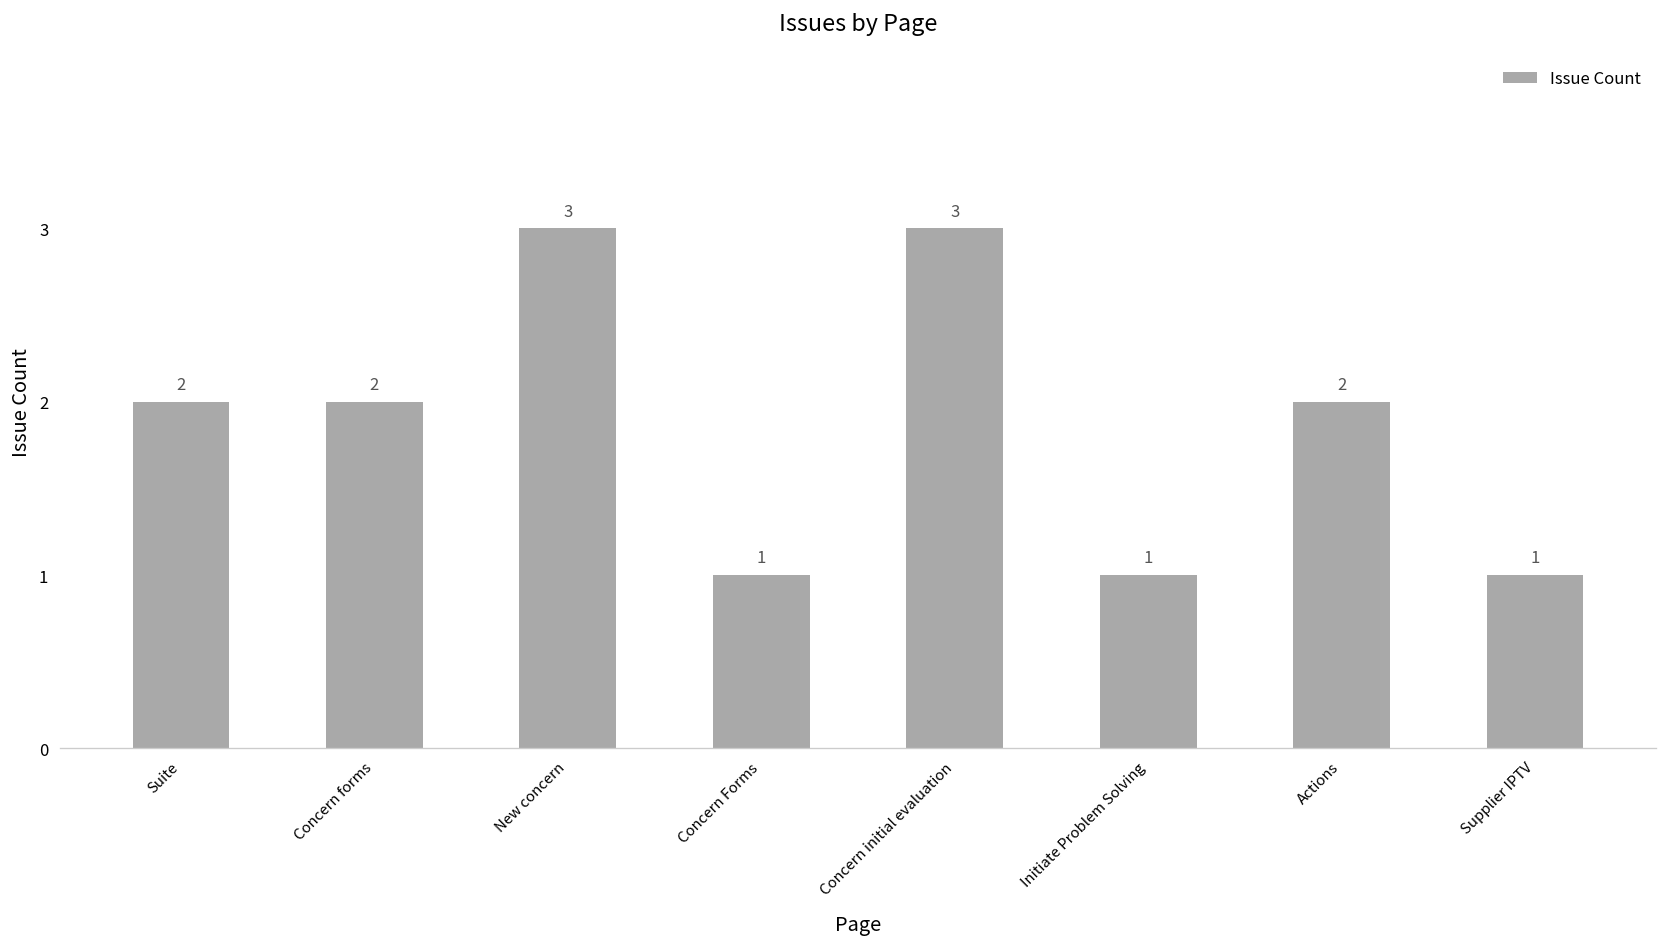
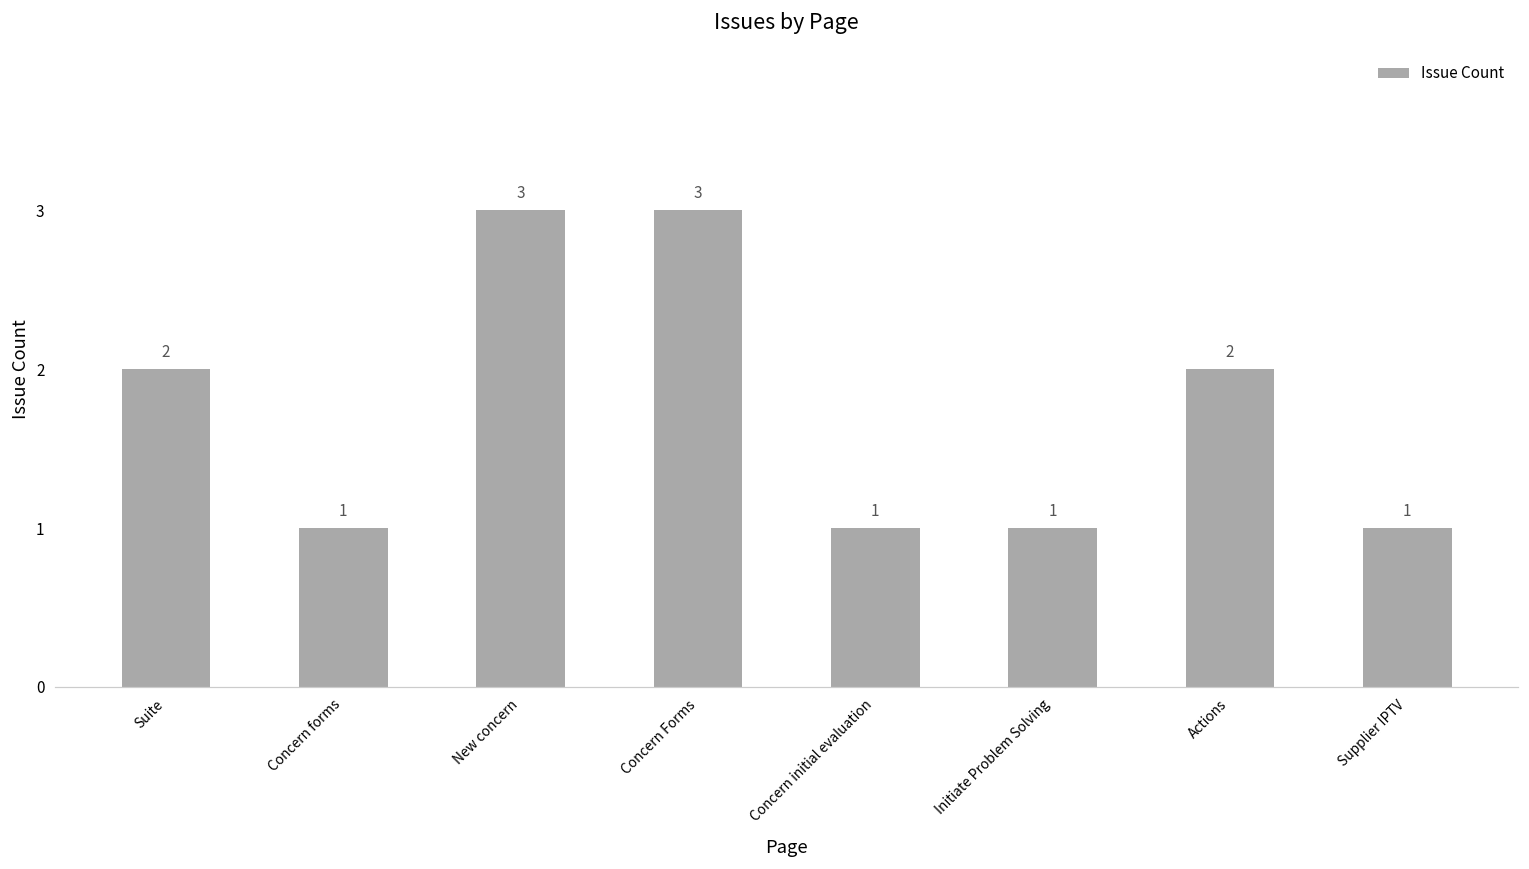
  {
    "Suite": 2,
-   "Concern forms": 2,
+   "Concern forms": 1,
    "New concern": 3,
-   "Concern Forms": 1,
-   "Concern initial evaluation": 3,
+   "Concern Forms": 3,
+   "Concern initial evaluation": 1,
    "Initiate Problem Solving": 1,
    "Actions": 2,
    "Supplier IPTV": 1
  }
